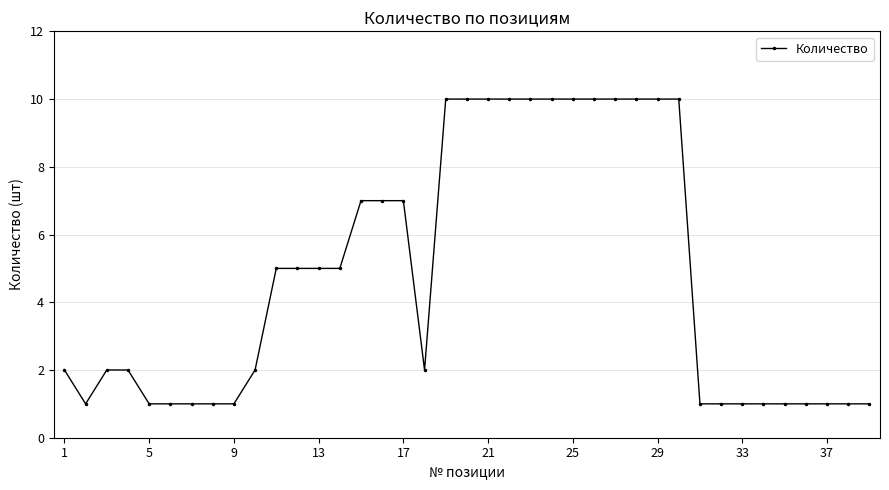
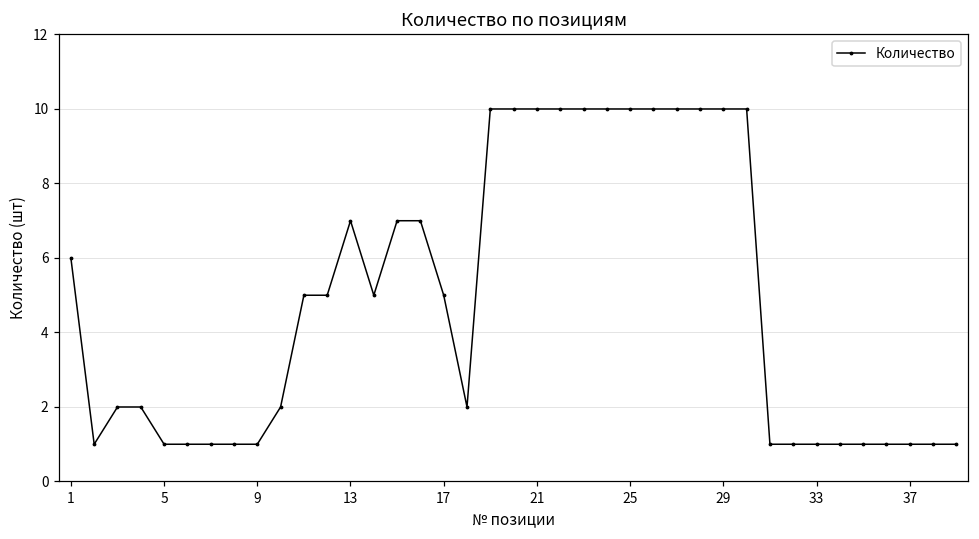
  {
-   "1": 2,
+   "1": 6,
    "5": 1,
    "9": 1,
-   "13": 5,
-   "17": 7,
+   "13": 7,
+   "17": 5,
    "21": 10,
    "25": 10,
    "29": 10,
    "33": 1,
    "37": 1
  }
